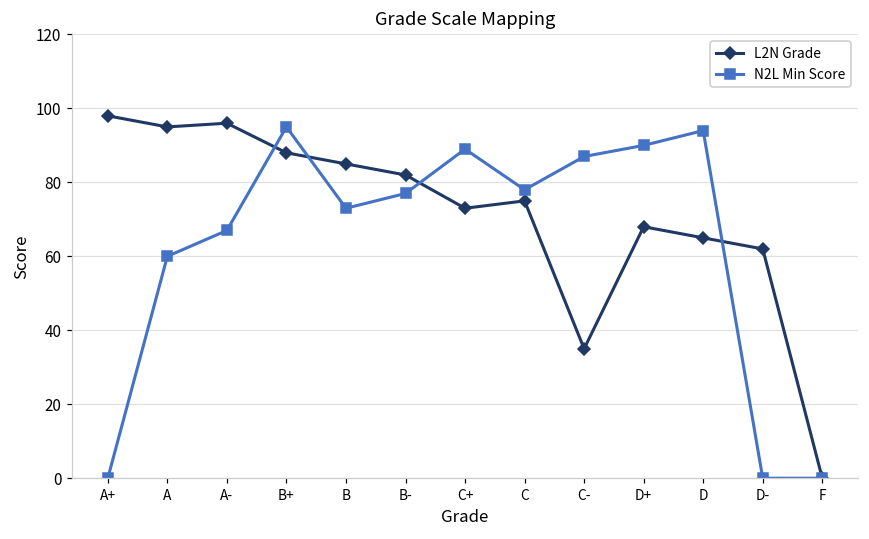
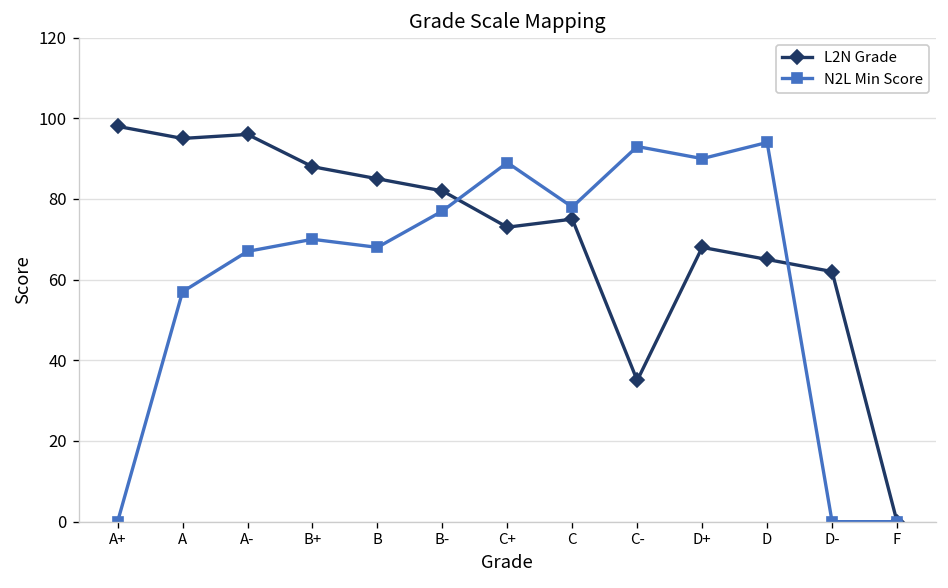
  {
    "L2N Grade": {
      "A+": 98,
      "A": 95,
      "A-": 96,
      "B+": 88,
      "B": 85,
      "B-": 82,
      "C+": 73,
      "C": 75,
      "C-": 35,
      "D+": 68,
      "D": 65,
      "D-": 62
    },
    "N2L Min Score": {
      "A+": 0,
-     "A": 60,
+     "A": 57,
      "A-": 67,
-     "B+": 95,
-     "B": 73,
+     "B+": 70,
+     "B": 68,
      "B-": 77,
      "C+": 89,
      "C": 78,
-     "C-": 87,
+     "C-": 93,
      "D+": 90,
      "D": 94,
      "D-": 0
    }
  }
